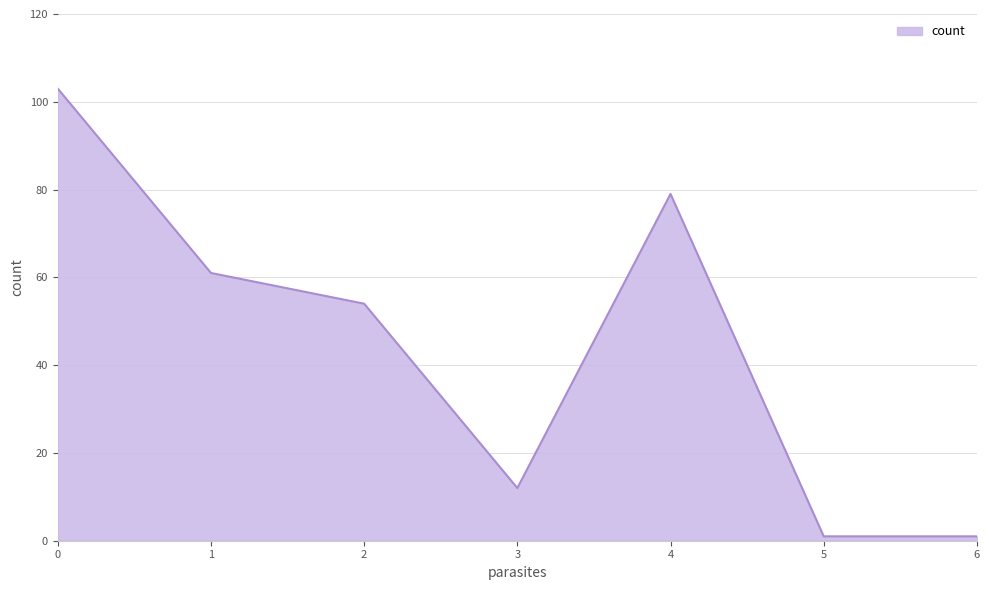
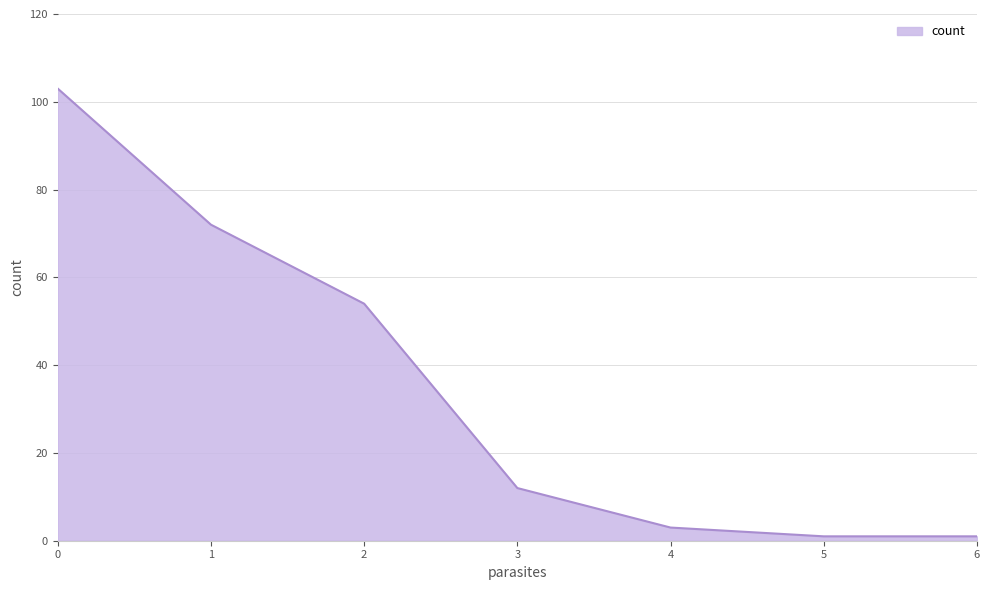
  {
    "0": 103,
-   "1": 61,
+   "1": 72,
    "2": 54,
    "3": 12,
-   "4": 79,
+   "4": 3,
    "5": 1,
    "6": 1
  }
